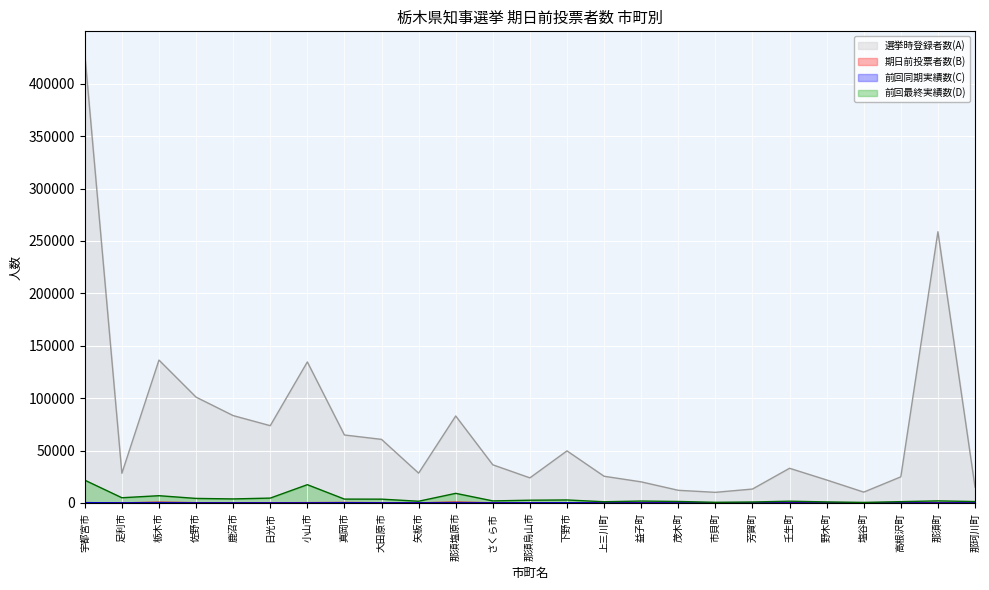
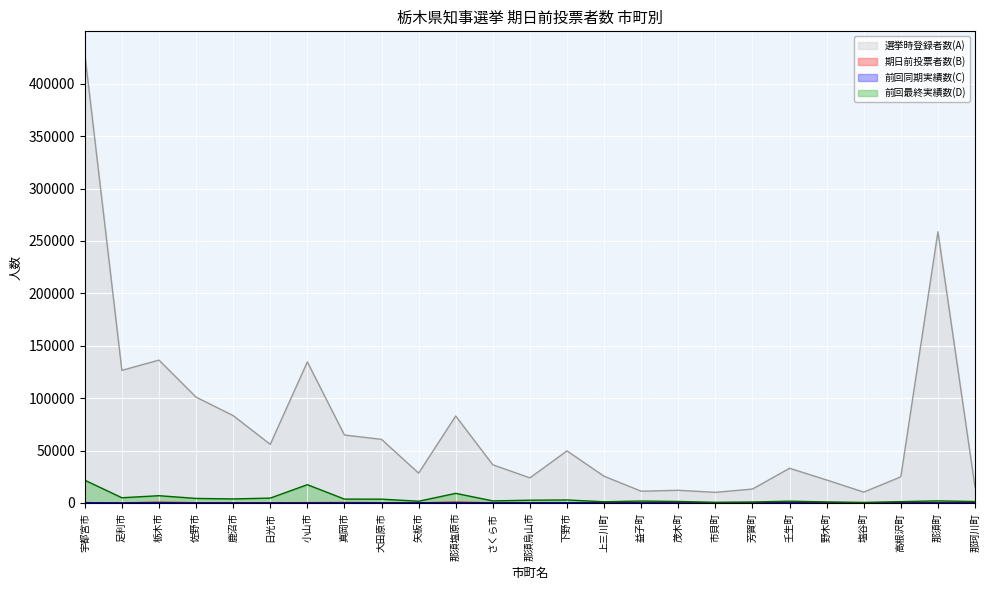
  {
    "選挙時登録者数(A)": {
      "宇都宮市": 429000,
-     "足利市": 28000,
+     "足利市": 127000,
      "栃木市": 136000,
      "佐野市": 101000,
      "鹿沼市": 83000,
-     "日光市": 74000,
+     "日光市": 56000,
      "小山市": 135000,
      "真岡市": 65000,
      "大田原市": 61000,
      "矢板市": 28000,
      "那須塩原市": 83000,
      "さくら市": 36000,
      "那須烏山市": 24000,
      "下野市": 50000,
      "上三川町": 25000,
-     "益子町": 20000,
+     "益子町": 11000,
      "茂木町": 12000,
      "市貝町": 10000,
      "芳賀町": 13000,
      "壬生町": 33000,
      "野木町": 22000,
      "塩谷町": 10000,
      "高根沢町": 25000,
      "那須町": 259000,
      "那珂川町": 15000
    },
    "前回最終実績数(D)": {
      "宇都宮市": 22000,
      "足利市": 5000,
      "栃木市": 7000,
      "佐野市": 4000,
      "鹿沼市": 4000,
      "日光市": 5000,
      "小山市": 17000,
      "真岡市": 4000,
      "大田原市": 4000,
      "那須塩原市": 9000,
      "那須烏山市": 3000,
      "下野市": 3000
    }
  }
